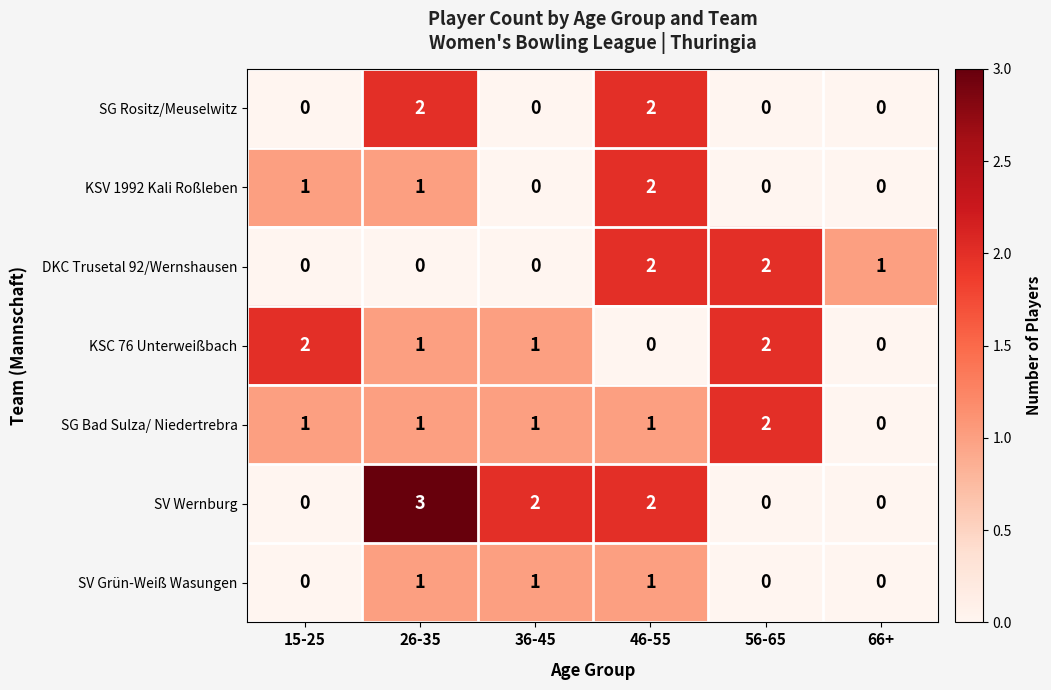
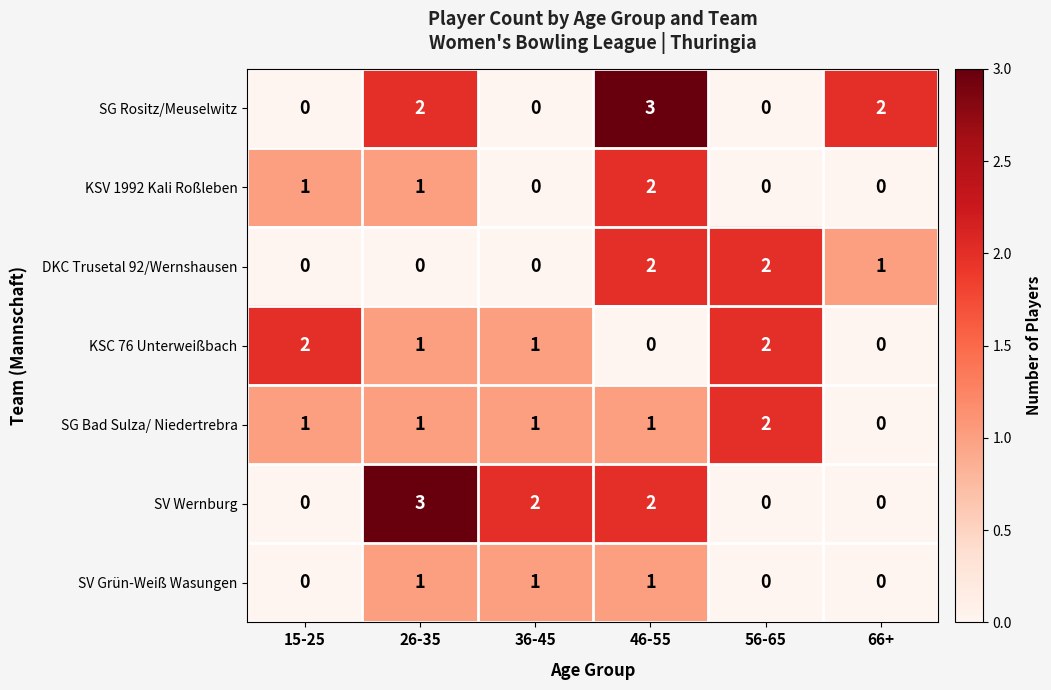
  {
    "SG Rositz/Meuselwitz": {
      "15-25": 0,
      "26-35": 2,
      "36-45": 0,
-     "46-55": 2,
+     "46-55": 3,
      "56-65": 0,
-     "66+": 0
+     "66+": 2
    },
    "KSV 1992 Kali Roßleben": {
      "15-25": 1,
      "26-35": 1,
      "36-45": 0,
      "46-55": 2,
      "56-65": 0,
      "66+": 0
    },
    "DKC Trusetal 92/Wernshausen": {
      "15-25": 0,
      "26-35": 0,
      "36-45": 0,
      "46-55": 2,
      "56-65": 2,
      "66+": 1
    },
    "KSC 76 Unterweißbach": {
      "15-25": 2,
      "26-35": 1,
      "36-45": 1,
      "46-55": 0,
      "56-65": 2,
      "66+": 0
    },
    "SG Bad Sulza/ Niedertrebra": {
      "15-25": 1,
      "26-35": 1,
      "36-45": 1,
      "46-55": 1,
      "56-65": 2,
      "66+": 0
    },
    "SV Wernburg": {
      "15-25": 0,
      "26-35": 3,
      "36-45": 2,
      "46-55": 2,
      "56-65": 0,
      "66+": 0
    },
    "SV Grün-Weiß Wasungen": {
      "15-25": 0,
      "26-35": 1,
      "36-45": 1,
      "46-55": 1,
      "56-65": 0,
      "66+": 0
    }
  }
